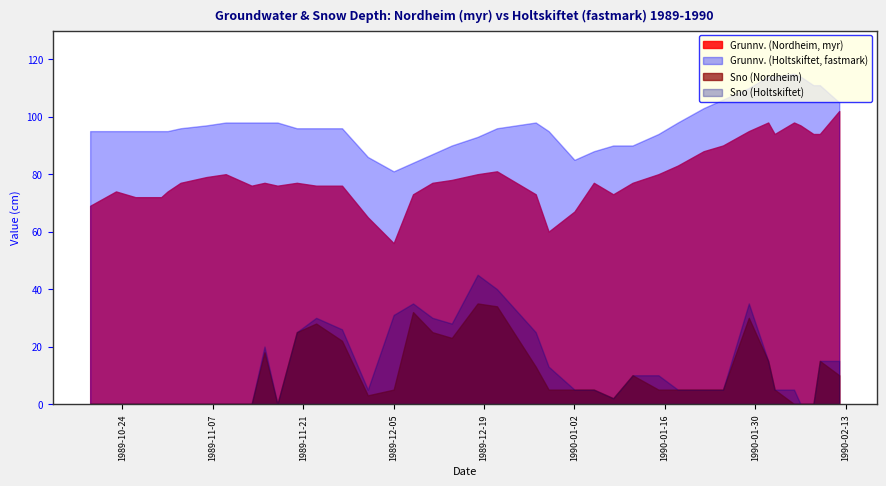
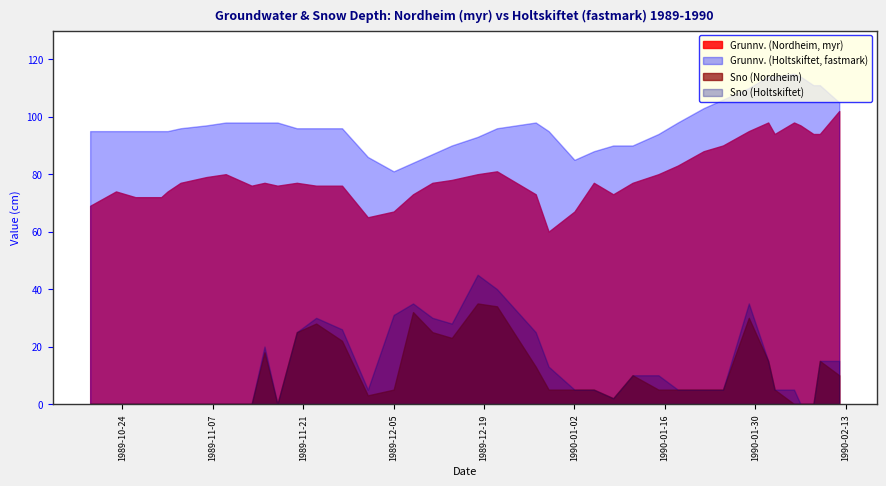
  {
    "Grunnv. (Nordheim, myr)": {
-     "1989-12-05": 56,
+     "1989-12-05": 67,
      "1990-01-02": 67
    },
    "Sno (Nordheim)": {
      "1989-12-05": 5
    }
  }
